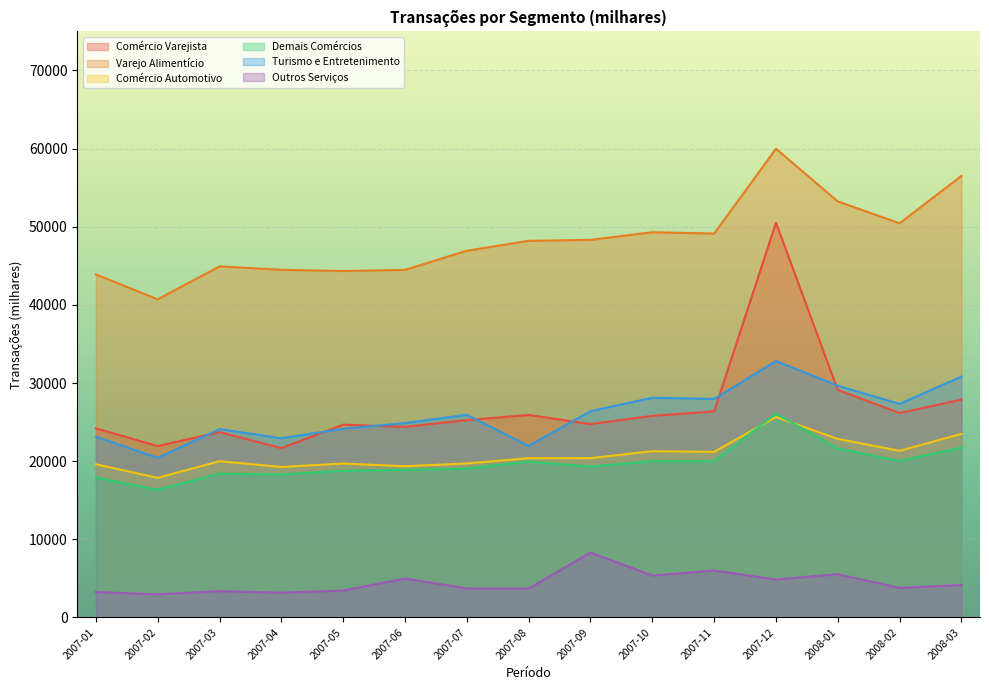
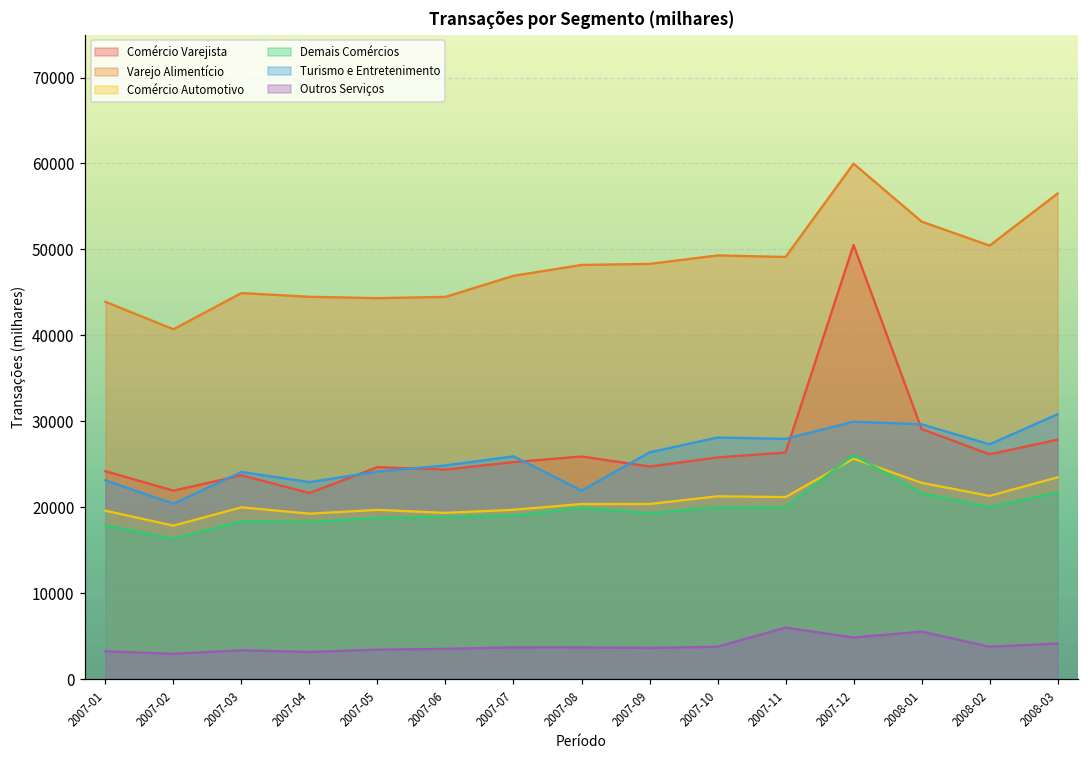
  {
    "Demais Comércios": {
      "2007-01": 18000,
      "2007-02": 16000,
      "2007-03": 18000,
      "2007-04": 18000,
      "2007-05": 19000,
      "2007-06": 19000,
      "2007-07": 19000,
      "2007-08": 20000,
      "2007-09": 19000,
      "2007-10": 20000,
      "2007-11": 20000,
      "2007-12": 26000,
      "2008-01": 22000,
      "2008-02": 20000,
      "2008-03": 22000
    },
    "Turismo e Entretenimento": {
      "2007-01": 23000,
      "2007-02": 20000,
      "2007-03": 24000,
      "2007-04": 23000,
      "2007-05": 24000,
      "2007-06": 25000,
      "2007-07": 26000,
      "2007-08": 22000,
      "2007-09": 26000,
      "2007-10": 28000,
      "2007-11": 28000,
-     "2007-12": 33000,
+     "2007-12": 30000,
      "2008-01": 30000,
      "2008-02": 27000,
      "2008-03": 31000
    },
    "Outros Serviços": {
      "2007-01": 3000,
      "2007-02": 3000,
      "2007-03": 3000,
      "2007-04": 3000,
      "2007-05": 3000,
-     "2007-06": 5000,
+     "2007-06": 4000,
      "2007-07": 4000,
      "2007-08": 4000,
-     "2007-09": 8000,
-     "2007-10": 5000,
+     "2007-09": 4000,
+     "2007-10": 4000,
      "2007-11": 6000,
      "2007-12": 5000,
      "2008-01": 6000,
      "2008-02": 4000,
      "2008-03": 4000
    }
  }
